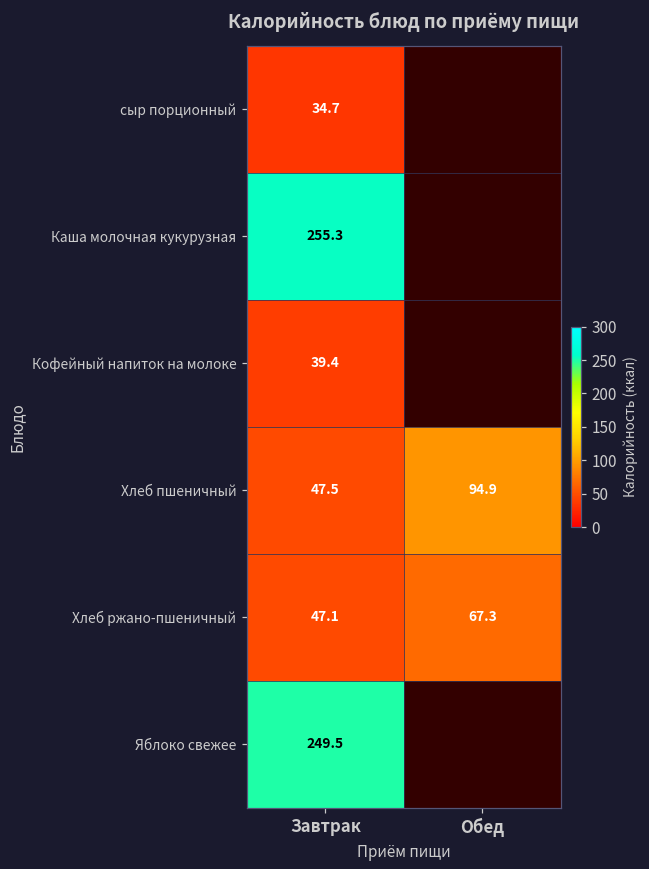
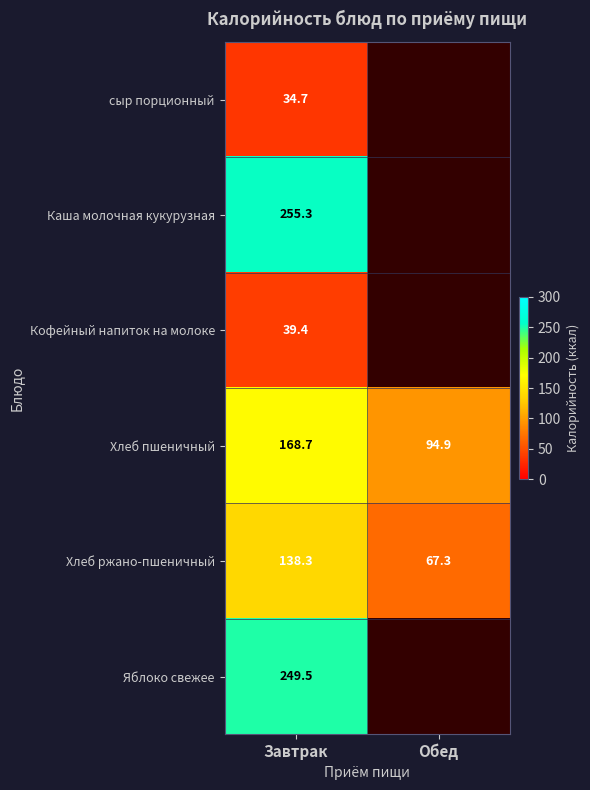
  {
    "сыр порционный": {
      "Завтрак": 34.7
    },
    "Каша молочная кукурузная": {
      "Завтрак": 255.3
    },
    "Кофейный напиток на молоке": {
      "Завтрак": 39.4
    },
    "Хлеб пшеничный": {
-     "Завтрак": 47.5,
+     "Завтрак": 168.7,
      "Обед": 94.9
    },
    "Хлеб ржано-пшеничный": {
-     "Завтрак": 47.1,
+     "Завтрак": 138.3,
      "Обед": 67.3
    },
    "Яблоко свежее": {
      "Завтрак": 249.5
    }
  }
